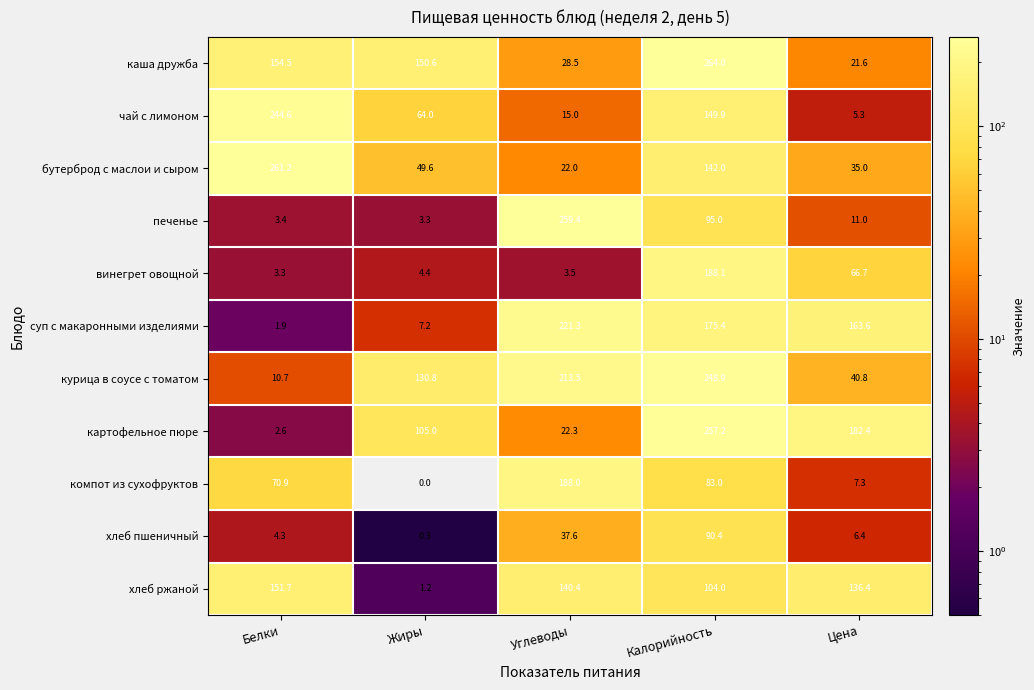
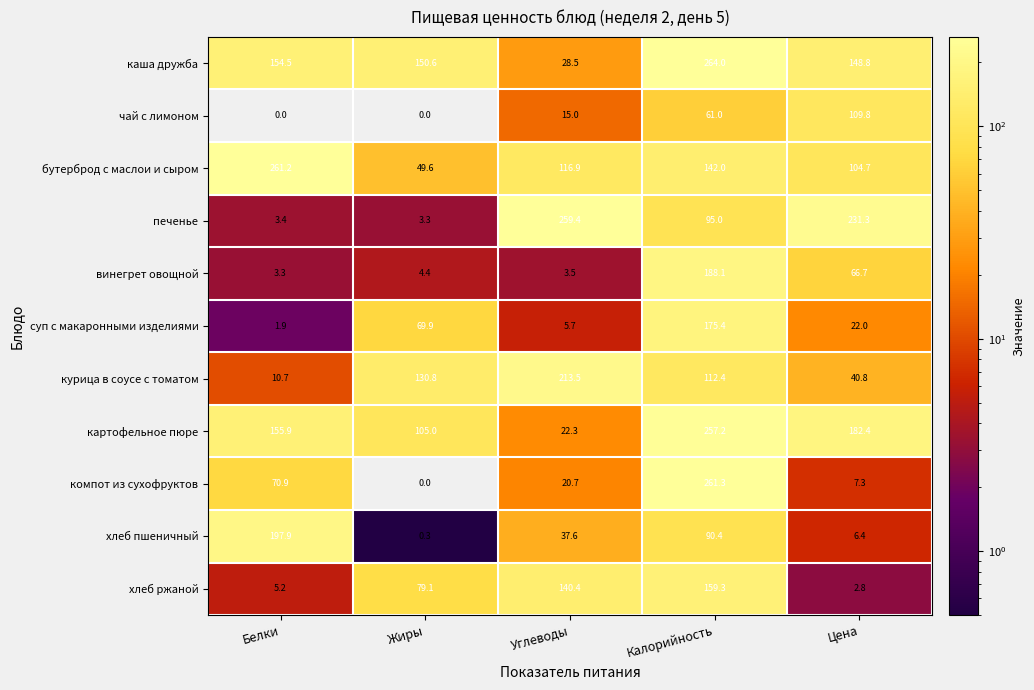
  {
    "каша дружба": {
      "Белки": 154.5,
      "Жиры": 150.6,
      "Углеводы": 28.5,
      "Калорийность": 264.0,
-     "Цена": 21.6
+     "Цена": 148.8
    },
    "чай с лимоном": {
-     "Белки": 244.6,
-     "Жиры": 64.0,
+     "Белки": 0.0,
+     "Жиры": 0.0,
      "Углеводы": 15.0,
-     "Калорийность": 149.9,
-     "Цена": 5.3
+     "Калорийность": 61.0,
+     "Цена": 109.8
    },
    "бутерброд с маслои и сыром": {
      "Белки": 261.2,
      "Жиры": 49.6,
-     "Углеводы": 22.0,
+     "Углеводы": 116.9,
      "Калорийность": 142.0,
-     "Цена": 35.0
+     "Цена": 104.7
    },
    "печенье": {
      "Белки": 3.4,
      "Жиры": 3.3,
      "Углеводы": 259.4,
      "Калорийность": 95.0,
-     "Цена": 11.0
+     "Цена": 231.3
    },
    "винегрет овощной": {
      "Белки": 3.3,
      "Жиры": 4.4,
      "Углеводы": 3.5,
      "Калорийность": 188.1,
      "Цена": 66.7
    },
    "суп с макаронными изделиями": {
      "Белки": 1.9,
-     "Жиры": 7.2,
-     "Углеводы": 221.3,
+     "Жиры": 69.9,
+     "Углеводы": 5.7,
      "Калорийность": 175.4,
-     "Цена": 163.6
+     "Цена": 22.0
    },
    "курица в соусе с томатом": {
      "Белки": 10.7,
      "Жиры": 130.8,
      "Углеводы": 213.5,
-     "Калорийность": 248.9,
+     "Калорийность": 112.4,
      "Цена": 40.8
    },
    "картофельное пюре": {
-     "Белки": 2.6,
+     "Белки": 155.9,
      "Жиры": 105.0,
      "Углеводы": 22.3,
      "Калорийность": 257.2,
      "Цена": 182.4
    },
    "компот из сухофруктов": {
      "Белки": 70.9,
      "Жиры": 0.0,
-     "Углеводы": 188.0,
-     "Калорийность": 83.0,
+     "Углеводы": 20.7,
+     "Калорийность": 261.3,
      "Цена": 7.3
    },
    "хлеб пшеничный": {
-     "Белки": 4.3,
+     "Белки": 197.9,
      "Жиры": 0.3,
      "Углеводы": 37.6,
      "Калорийность": 90.4,
      "Цена": 6.4
    },
    "хлеб ржаной": {
-     "Белки": 151.7,
-     "Жиры": 1.2,
+     "Белки": 5.2,
+     "Жиры": 79.1,
      "Углеводы": 140.4,
-     "Калорийность": 104.0,
-     "Цена": 136.4
+     "Калорийность": 159.3,
+     "Цена": 2.8
    }
  }
